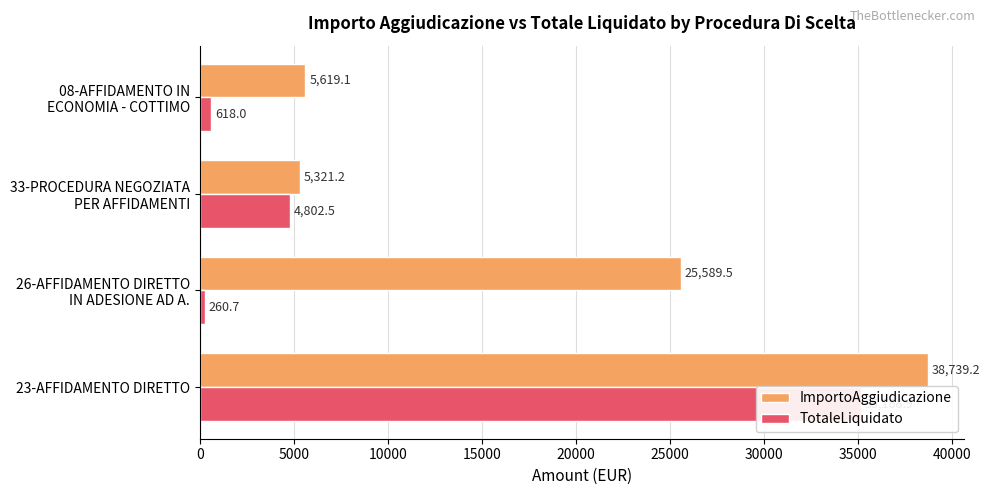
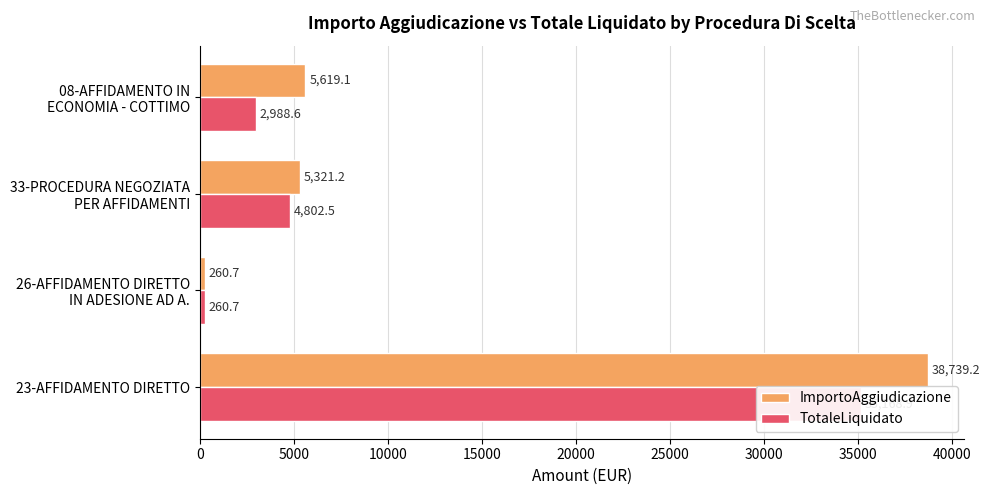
  {
    "ImportoAggiudicazione": {
      "08-AFFIDAMENTO IN ECONOMIA - COTTIMO": "5,619.1",
      "33-PROCEDURA NEGOZIATA PER AFFIDAMENTI": "5,321.2",
-     "26-AFFIDAMENTO DIRETTO IN ADESIONE AD A.": "25,589.5",
+     "26-AFFIDAMENTO DIRETTO IN ADESIONE AD A.": "260.7",
      "23-AFFIDAMENTO DIRETTO": "38,739.2"
    },
    "TotaleLiquidato": {
-     "08-AFFIDAMENTO IN ECONOMIA - COTTIMO": "618.0",
+     "08-AFFIDAMENTO IN ECONOMIA - COTTIMO": "2,988.6",
      "33-PROCEDURA NEGOZIATA PER AFFIDAMENTI": "4,802.5",
      "26-AFFIDAMENTO DIRETTO IN ADESIONE AD A.": "260.7"
    }
  }
